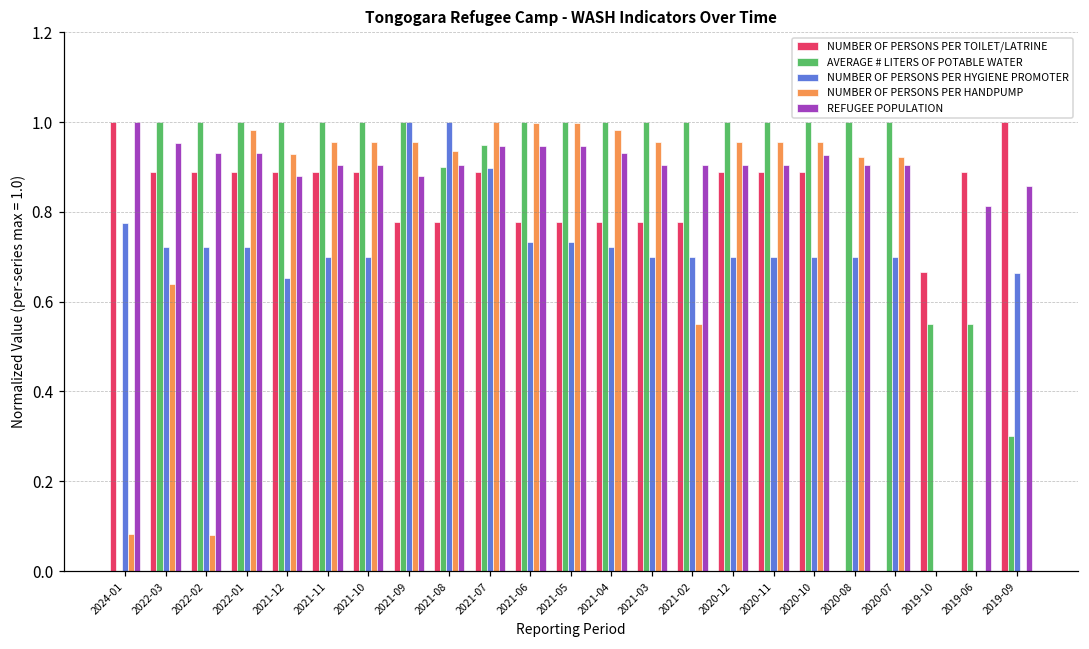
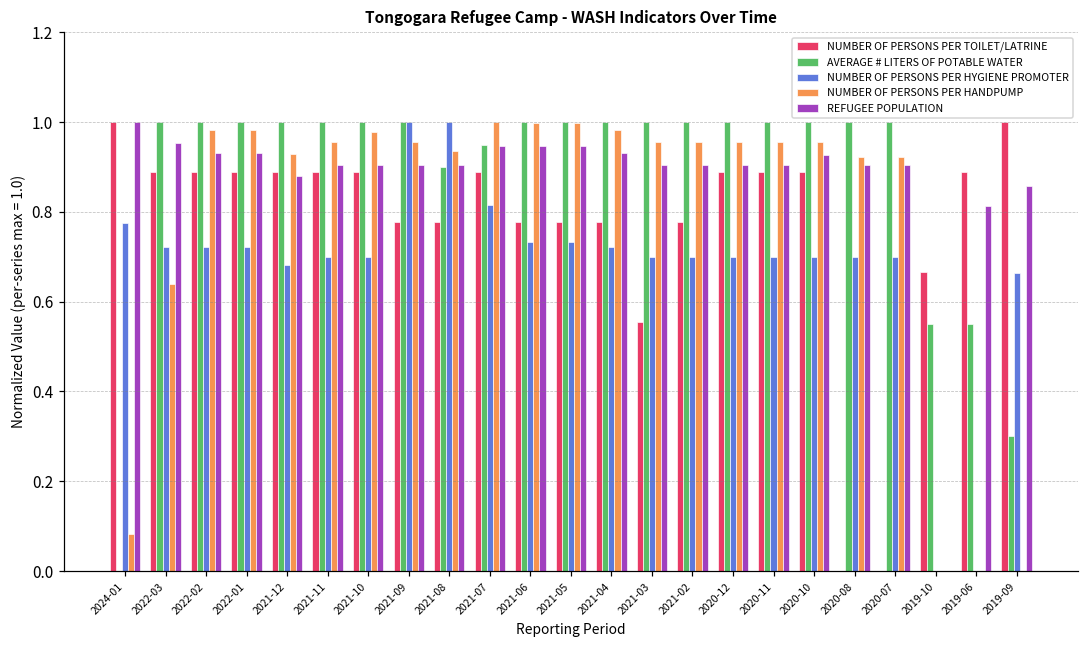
  {
    "NUMBER OF PERSONS PER TOILET/LATRINE": {
      "2024-01": 1.00,
      "2022-03": 0.89,
      "2022-02": 0.89,
      "2022-01": 0.89,
      "2021-12": 0.89,
      "2021-11": 0.89,
      "2021-10": 0.89,
      "2021-09": 0.78,
      "2021-08": 0.78,
      "2021-07": 0.89,
      "2021-06": 0.78,
      "2021-05": 0.78,
      "2021-04": 0.78,
-     "2021-03": 0.78,
+     "2021-03": 0.56,
      "2021-02": 0.78,
      "2020-12": 0.89,
      "2020-11": 0.89,
      "2020-10": 0.89,
      "2020-08": 0.00,
      "2020-07": 0.00,
      "2019-10": 0.67,
      "2019-06": 0.89
    },
    "AVERAGE # LITERS OF POTABLE WATER": {
      "2024-01": 0.00,
      "2022-03": 1.00,
      "2022-02": 1.00,
      "2022-01": 1.00,
      "2021-12": 1.00,
      "2021-11": 1.00,
      "2021-10": 1.00,
      "2021-09": 1.00,
      "2021-08": 0.90,
      "2021-07": 0.95,
      "2021-06": 1.00,
      "2021-05": 1.00,
      "2021-04": 1.00,
      "2021-03": 1.00,
      "2021-02": 1.00,
      "2020-12": 1.00,
      "2020-11": 1.00,
      "2019-10": 0.55,
      "2019-06": 0.55,
      "2019-09": 0.30
    },
    "NUMBER OF PERSONS PER HYGIENE PROMOTER": {
      "2024-01": 0.77,
      "2022-03": 0.72,
      "2022-02": 0.72,
      "2022-01": 0.72,
-     "2021-12": 0.65,
+     "2021-12": 0.68,
      "2021-11": 0.70,
      "2021-10": 0.70,
      "2021-09": 1.00,
      "2021-08": 1.00,
-     "2021-07": 0.90,
+     "2021-07": 0.81,
      "2021-06": 0.73,
      "2021-05": 0.73,
      "2021-04": 0.72,
      "2021-03": 0.70,
      "2021-02": 0.70,
      "2020-12": 0.70,
      "2020-11": 0.70,
      "2020-10": 0.70,
      "2020-08": 0.70,
      "2020-07": 0.70,
      "2019-10": 0.00,
      "2019-06": 0.00,
      "2019-09": 0.66
    },
    "NUMBER OF PERSONS PER HANDPUMP": {
      "2024-01": 0.08,
      "2022-03": 0.64,
-     "2022-02": 0.08,
+     "2022-02": 0.98,
      "2022-01": 0.98,
      "2021-12": 0.93,
      "2021-11": 0.95,
-     "2021-10": 0.95,
+     "2021-10": 0.98,
      "2021-09": 0.95,
      "2021-08": 0.93,
      "2021-07": 1.00,
      "2021-06": 1.00,
      "2021-05": 1.00,
      "2021-04": 0.98,
      "2021-03": 0.95,
-     "2021-02": 0.55,
+     "2021-02": 0.95,
      "2020-12": 0.95,
      "2020-11": 0.95,
      "2020-10": 0.95,
      "2020-08": 0.92,
      "2020-07": 0.92,
      "2019-10": 0.00,
      "2019-06": 0.00,
      "2019-09": 0.00
    },
    "REFUGEE POPULATION": {
      "2024-01": 1.00,
      "2022-03": 0.95,
      "2022-02": 0.93,
      "2022-01": 0.93,
      "2021-12": 0.88,
      "2021-11": 0.90,
      "2021-10": 0.90,
-     "2021-09": 0.88,
+     "2021-09": 0.90,
      "2021-08": 0.90,
      "2021-07": 0.95,
      "2021-06": 0.95,
      "2021-05": 0.95,
      "2021-04": 0.93,
      "2021-03": 0.90,
      "2021-02": 0.90,
      "2020-12": 0.90,
      "2020-11": 0.90,
      "2020-10": 0.93,
      "2020-08": 0.90,
      "2020-07": 0.90,
      "2019-10": 0.00,
      "2019-06": 0.81,
      "2019-09": 0.86
    }
  }
